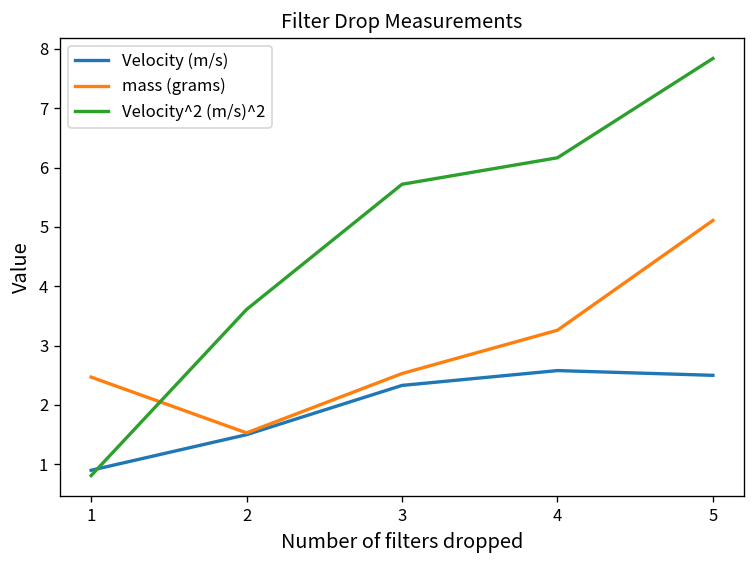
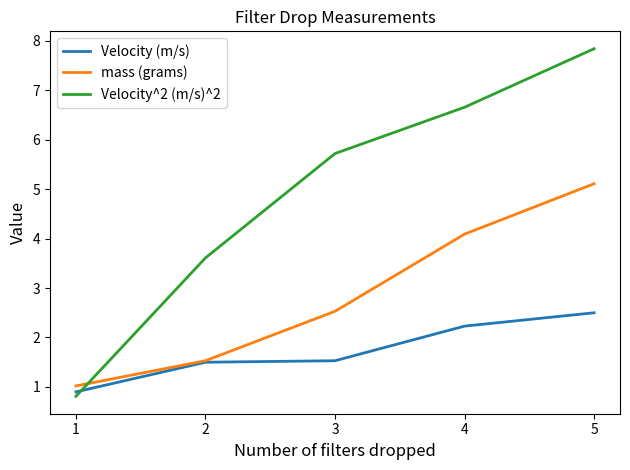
  {
    "Velocity (m/s)": {
      "1": 0.9,
-     "3": 2.3,
-     "4": 2.6,
+     "3": 1.5,
+     "4": 2.2,
      "5": 2.5
    },
    "mass (grams)": {
-     "1": 2.5,
+     "1": 1.0,
      "3": 2.5,
-     "4": 3.3,
+     "4": 4.1,
      "5": 5.1
    },
    "Velocity^2 (m/s)^2": {
      "1": 0.8,
      "2": 3.6,
      "3": 5.7,
-     "4": 6.2,
+     "4": 6.7,
      "5": 7.8
    }
  }
